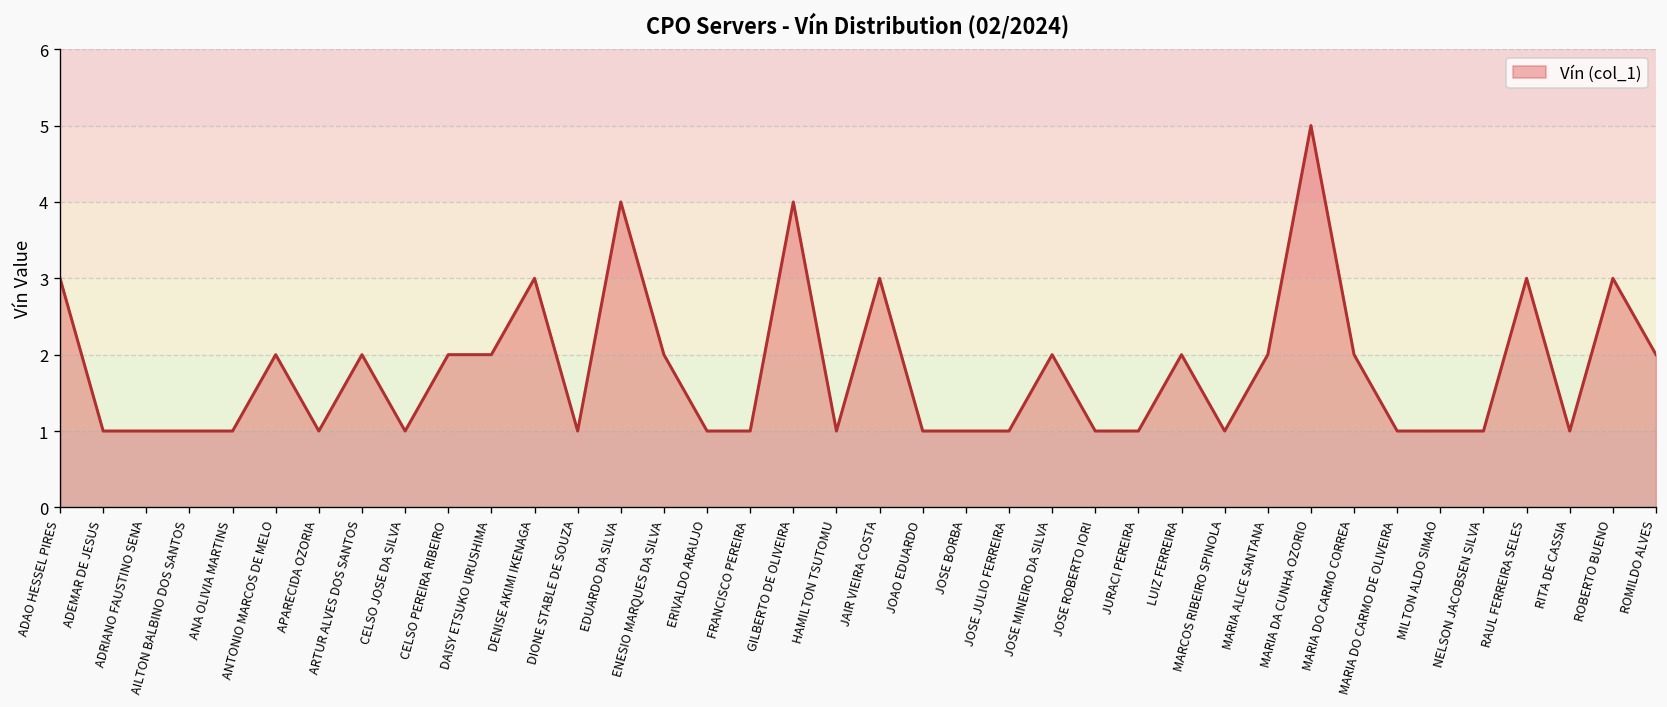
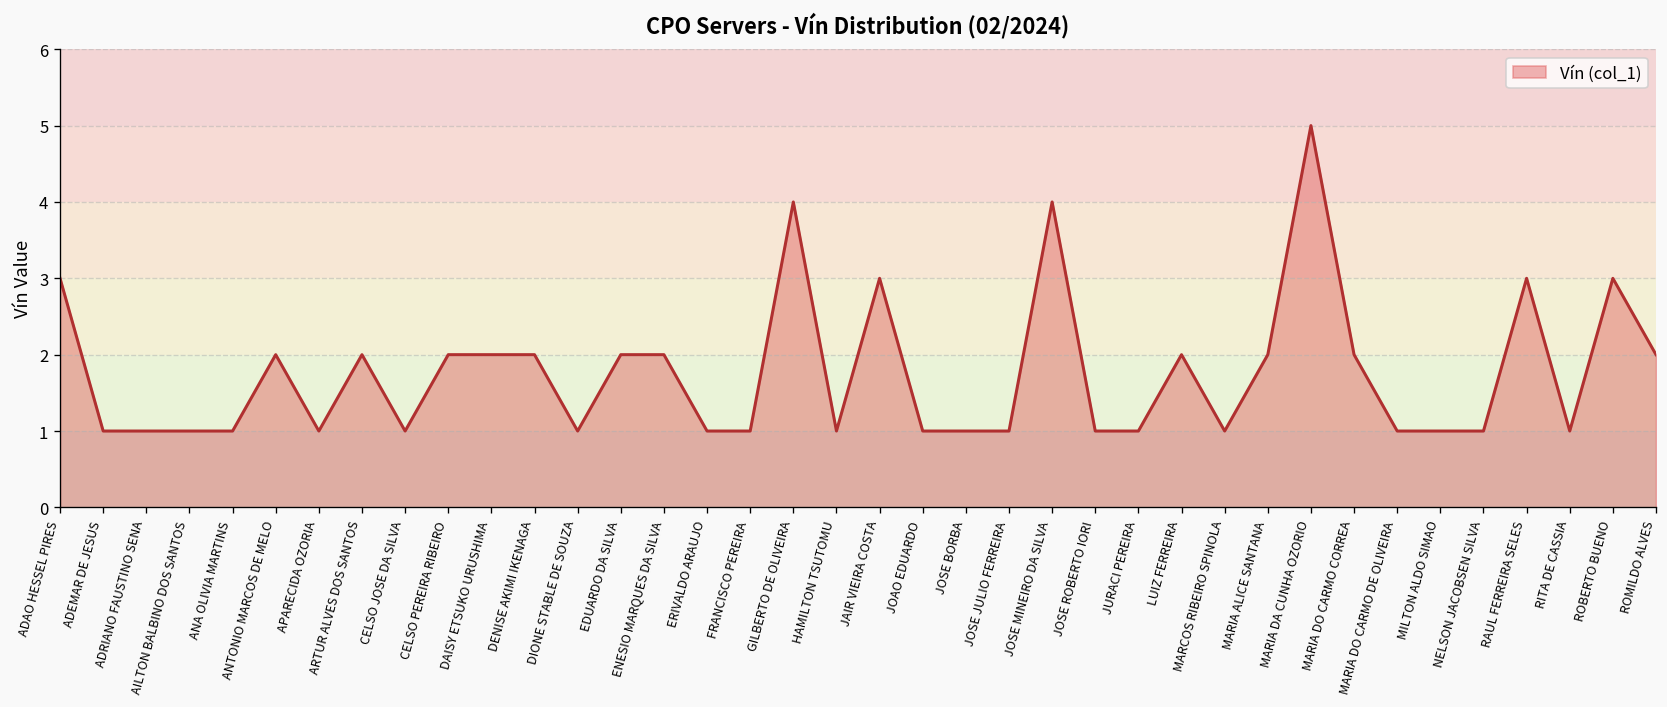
  {
    "ADAO HESSEL PIRES": 3,
    "ADEMAR DE JESUS": 1,
    "ADRIANO FAUSTINO SENA": 1,
    "AILTON BALBINO DOS SANTOS": 1,
    "ANA OLIVIA MARTINS": 1,
    "ANTONIO MARCOS DE MELO": 2,
    "APARECIDA OZORIA": 1,
    "ARTUR ALVES DOS SANTOS": 2,
    "CELSO JOSE DA SILVA": 1,
    "CELSO PEREIRA RIBEIRO": 2,
    "DAISY ETSUKO URUSHIMA": 2,
-   "DENISE AKIMI IKENAGA": 3,
+   "DENISE AKIMI IKENAGA": 2,
    "DIONE STABLE DE SOUZA": 1,
-   "EDUARDO DA SILVA": 4,
+   "EDUARDO DA SILVA": 2,
    "ENESIO MARQUES DA SILVA": 2,
    "ERIVALDO ARAUJO": 1,
    "FRANCISCO PEREIRA": 1,
    "GILBERTO DE OLIVEIRA": 4,
    "HAMILTON TSUTOMU": 1,
    "JAIR VIEIRA COSTA": 3,
    "JOAO EDUARDO": 1,
    "JOSE BORBA": 1,
    "JOSE JULIO FERREIRA": 1,
-   "JOSE MINEIRO DA SILVA": 2,
+   "JOSE MINEIRO DA SILVA": 4,
    "JOSE ROBERTO IORI": 1,
    "JURACI PEREIRA": 1,
    "LUIZ FERREIRA": 2,
    "MARCOS RIBEIRO SPINOLA": 1,
    "MARIA ALICE SANTANA": 2,
    "MARIA DA CUNHA OZORIO": 5,
    "MARIA DO CARMO CORREA": 2,
    "MARIA DO CARMO DE OLIVEIRA": 1,
    "MILTON ALDO SIMAO": 1,
    "NELSON JACOBSEN SILVA": 1,
    "RAUL FERREIRA SELES": 3,
    "RITA DE CASSIA": 1,
    "ROBERTO BUENO": 3,
    "ROMILDO ALVES": 2
  }
